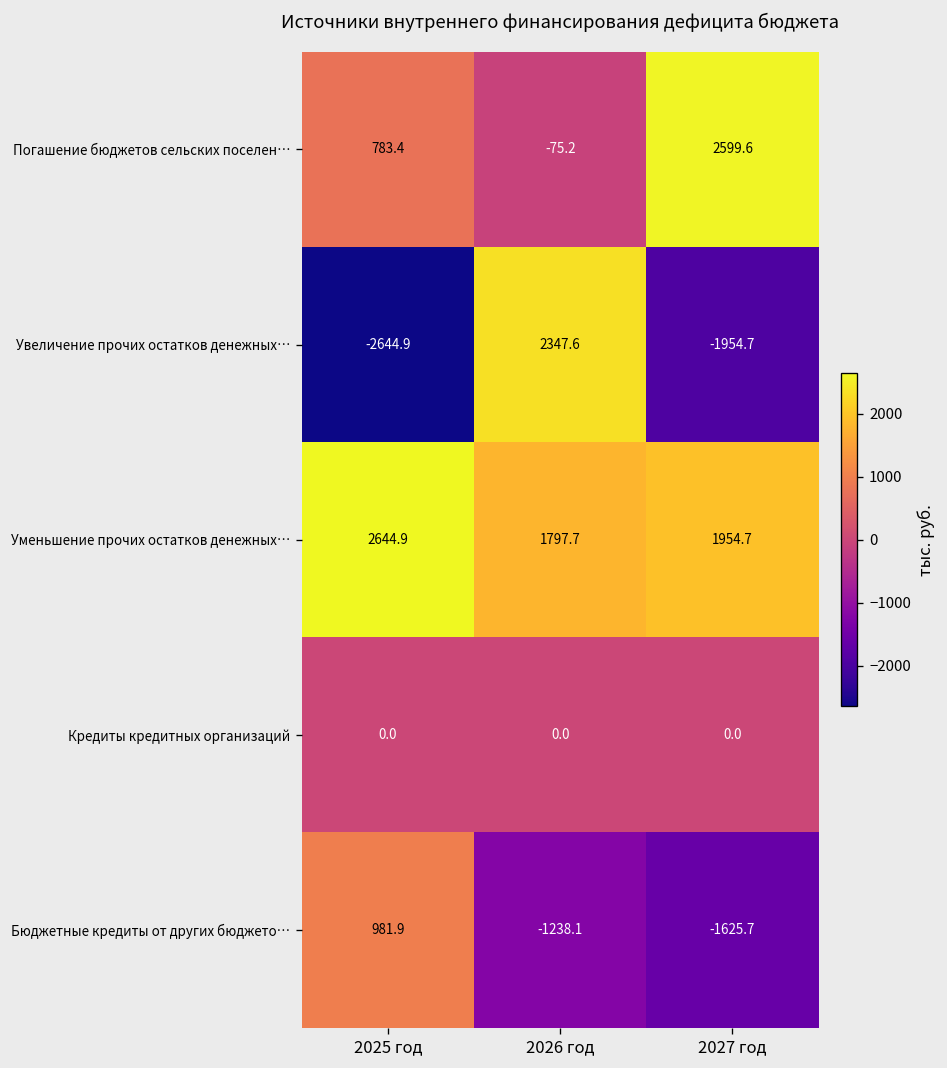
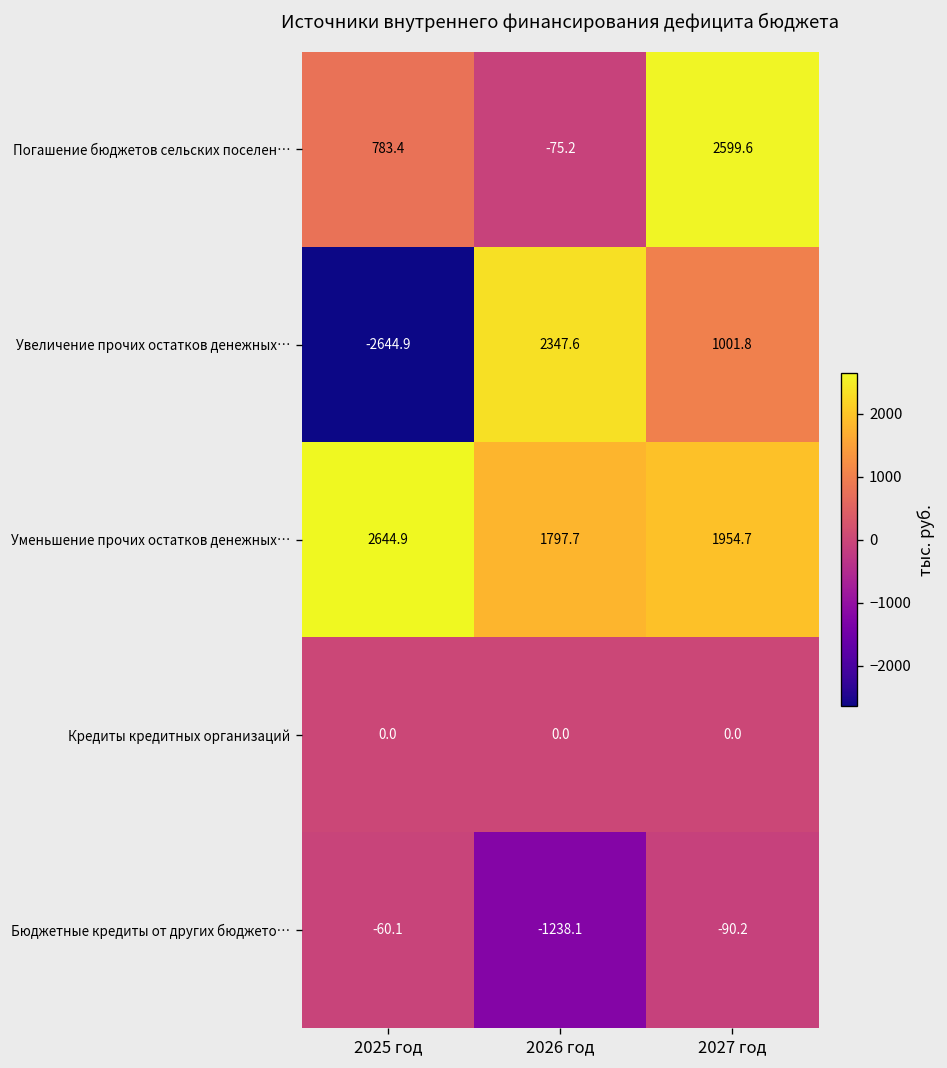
  {
    "Погашение бюджетов сельских поселен…": {
      "2025 год": 783.4,
      "2026 год": -75.2,
      "2027 год": 2599.6
    },
    "Увеличение прочих остатков денежных…": {
      "2025 год": -2644.9,
      "2026 год": 2347.6,
-     "2027 год": -1954.7
+     "2027 год": 1001.8
    },
    "Уменьшение прочих остатков денежных…": {
      "2025 год": 2644.9,
      "2026 год": 1797.7,
      "2027 год": 1954.7
    },
    "Кредиты кредитных организаций": {
      "2025 год": 0.0,
      "2026 год": 0.0,
      "2027 год": 0.0
    },
    "Бюджетные кредиты от других бюджето…": {
-     "2025 год": 981.9,
+     "2025 год": -60.1,
      "2026 год": -1238.1,
-     "2027 год": -1625.7
+     "2027 год": -90.2
    }
  }
